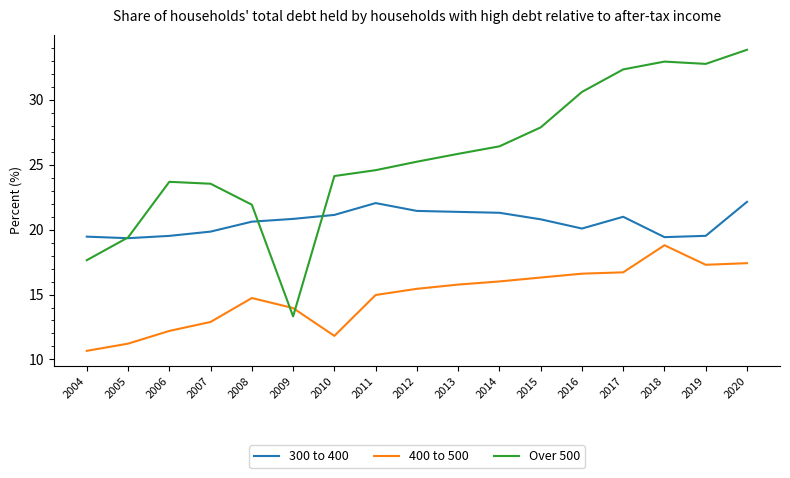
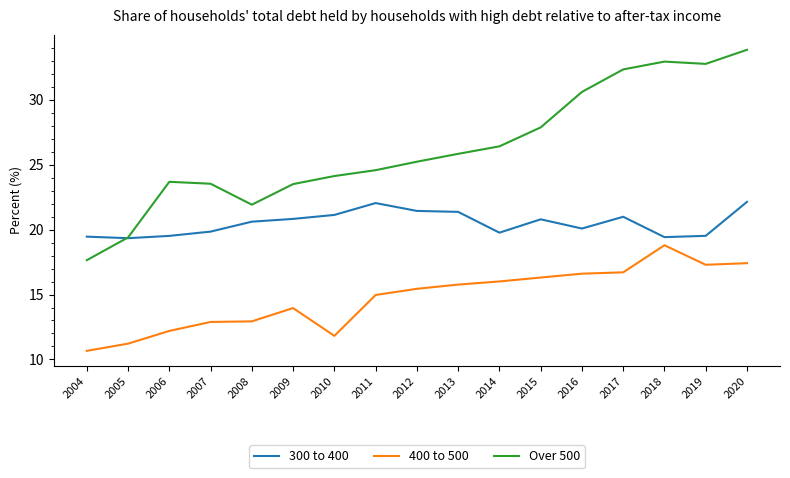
  {
    "300 to 400": {
      "2004": 19.5,
      "2006": 19.5,
      "2007": 19.8,
      "2008": 20.6,
      "2009": 20.8,
      "2010": 21.1,
      "2011": 22.0,
      "2012": 21.4,
      "2013": 21.4,
-     "2014": 21.3,
+     "2014": 19.8,
      "2015": 20.8,
      "2016": 20.1,
      "2017": 21.0,
      "2018": 19.4,
      "2019": 19.5,
      "2020": 22.1
    },
    "400 to 500": {
      "2004": 10.7,
      "2005": 11.2,
      "2006": 12.2,
      "2007": 12.9,
-     "2008": 14.7,
+     "2008": 12.9,
      "2009": 14.0,
      "2010": 11.8,
      "2011": 15.0,
      "2012": 15.4,
      "2013": 15.8,
      "2014": 16.0,
      "2015": 16.3,
      "2016": 16.6,
      "2017": 16.7,
      "2018": 18.8,
      "2019": 17.3,
      "2020": 17.4
    },
    "Over 500": {
      "2004": 17.6,
      "2006": 23.7,
      "2007": 23.5,
      "2008": 21.9,
-     "2009": 13.3,
+     "2009": 23.5,
      "2010": 24.1,
      "2011": 24.6,
      "2012": 25.2,
      "2013": 25.8,
      "2014": 26.4,
      "2015": 27.9,
      "2016": 30.6,
      "2017": 32.3,
      "2018": 32.9,
      "2019": 32.7,
      "2020": 33.8
    }
  }
